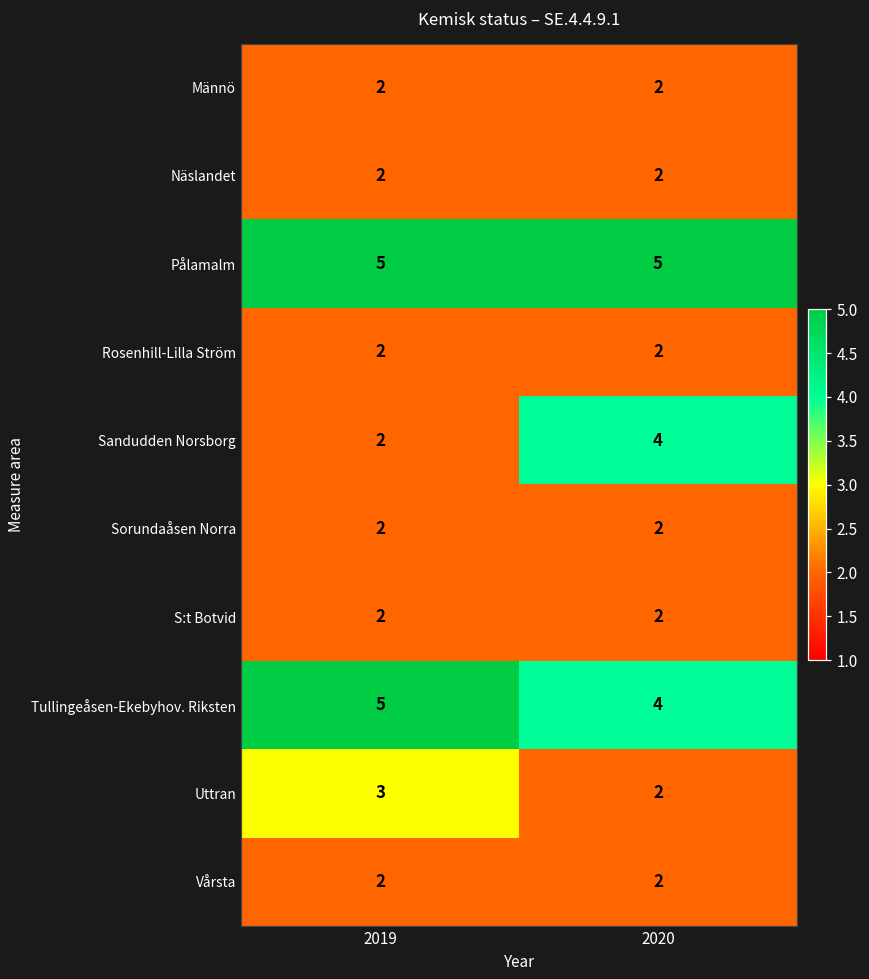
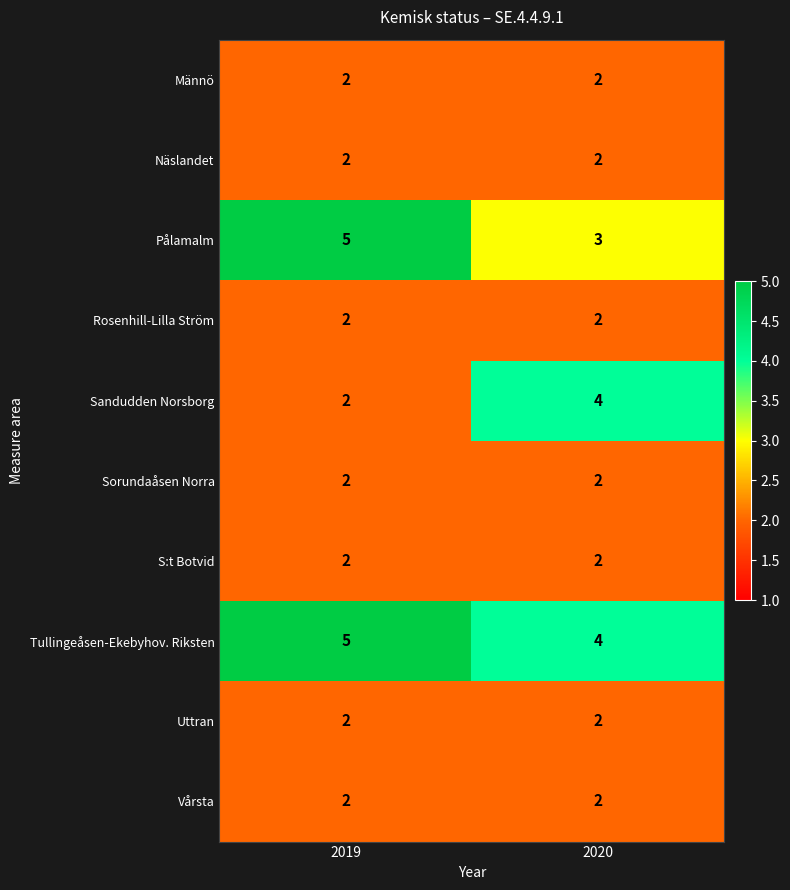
  {
    "Männö": {
      "2019": 2,
      "2020": 2
    },
    "Näslandet": {
      "2019": 2,
      "2020": 2
    },
    "Pålamalm": {
      "2019": 5,
-     "2020": 5
+     "2020": 3
    },
    "Rosenhill-Lilla Ström": {
      "2019": 2,
      "2020": 2
    },
    "Sandudden Norsborg": {
      "2019": 2,
      "2020": 4
    },
    "Sorundaåsen Norra": {
      "2019": 2,
      "2020": 2
    },
    "S:t Botvid": {
      "2019": 2,
      "2020": 2
    },
    "Tullingeåsen-Ekebyhov. Riksten": {
      "2019": 5,
      "2020": 4
    },
    "Uttran": {
-     "2019": 3,
+     "2019": 2,
      "2020": 2
    },
    "Vårsta": {
      "2019": 2,
      "2020": 2
    }
  }
